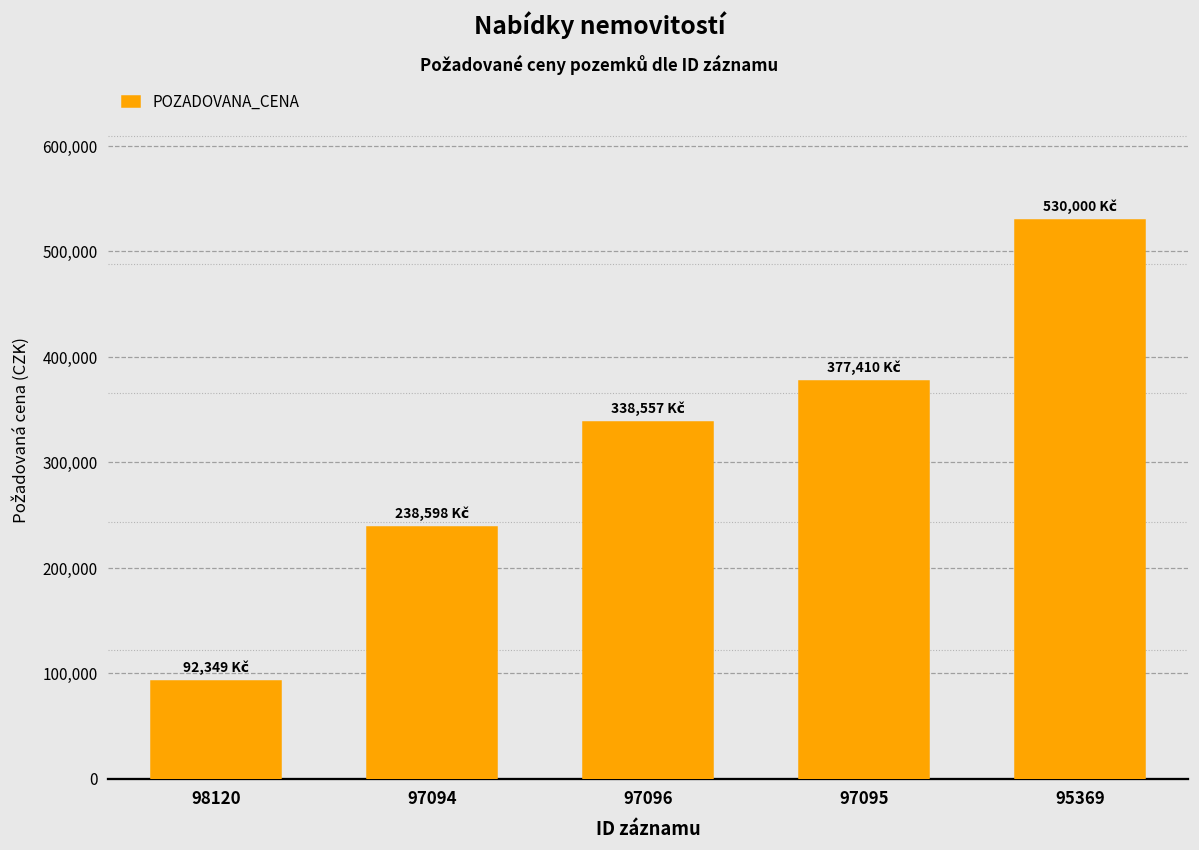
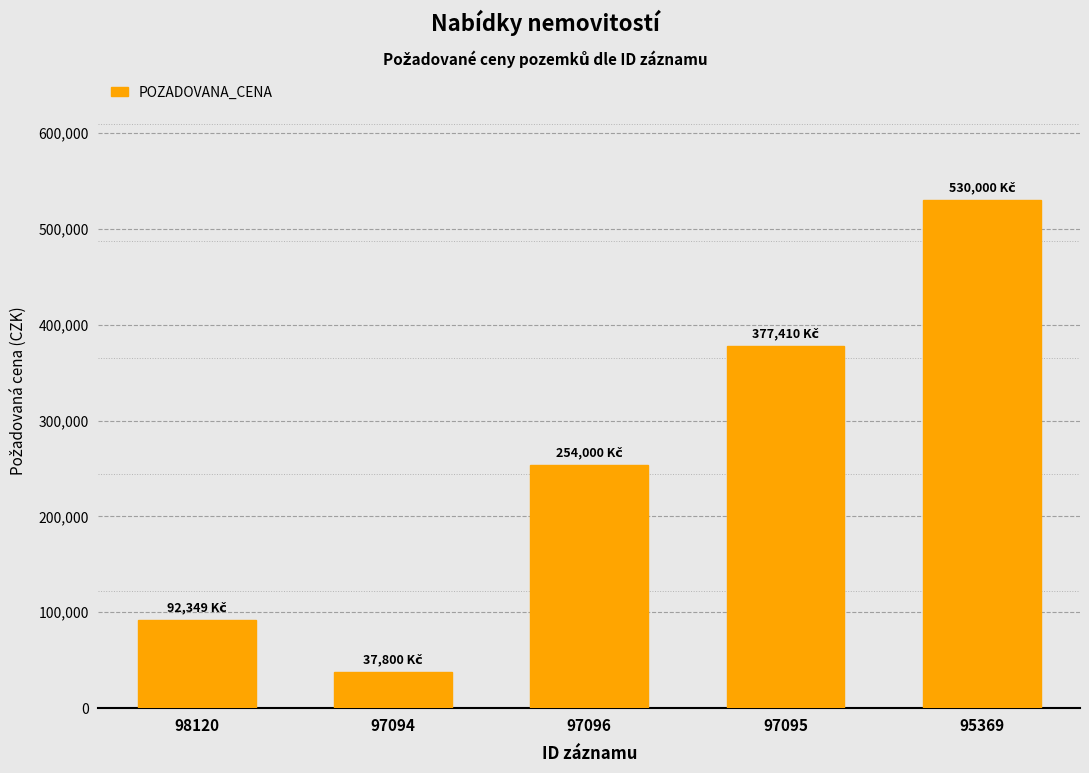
  {
    "98120": "92,349",
-   "97094": "238,598",
-   "97096": "338,557",
+   "97094": "37,800",
+   "97096": "254,000",
    "97095": "377,410",
    "95369": "530,000"
  }
